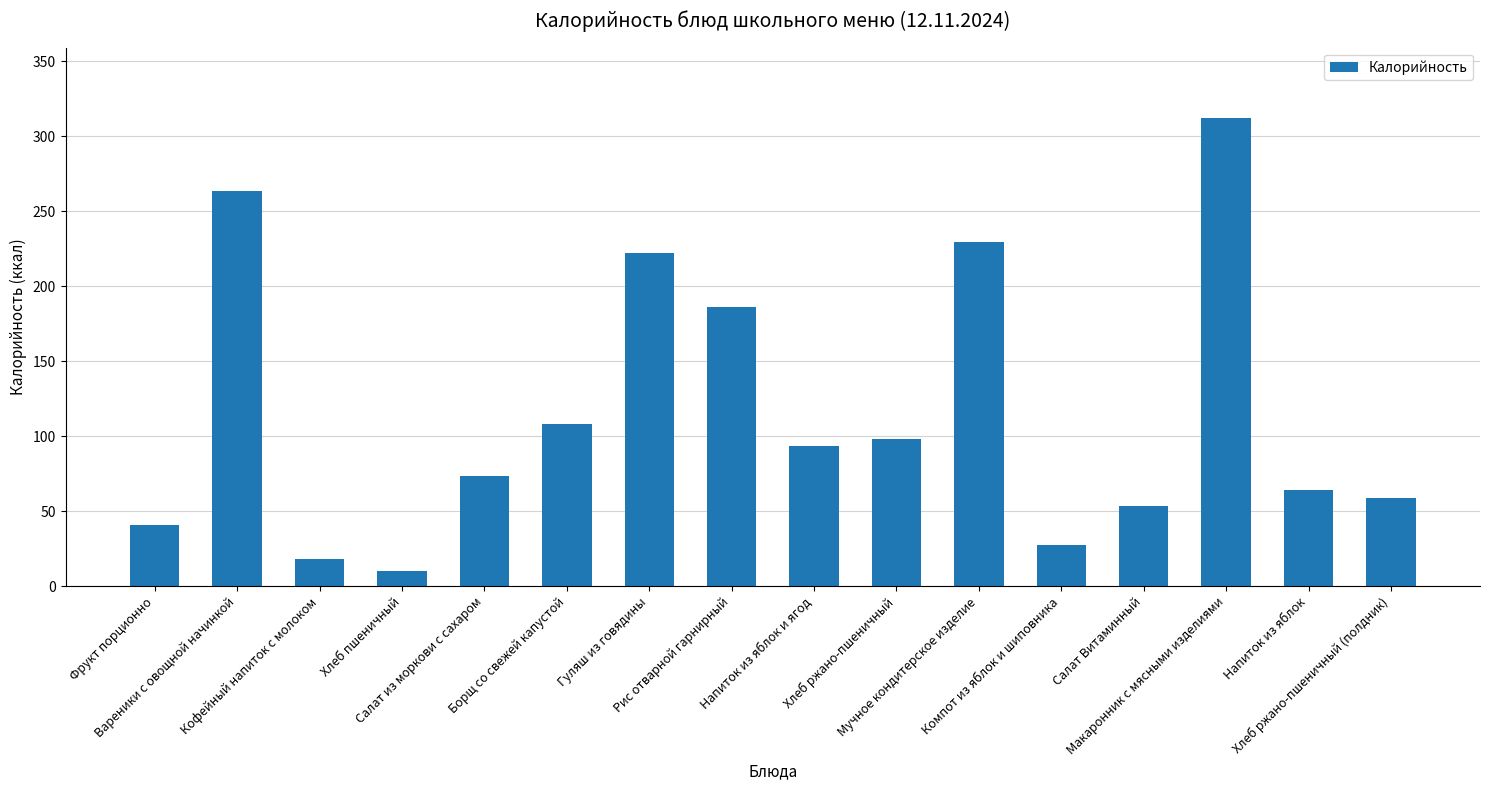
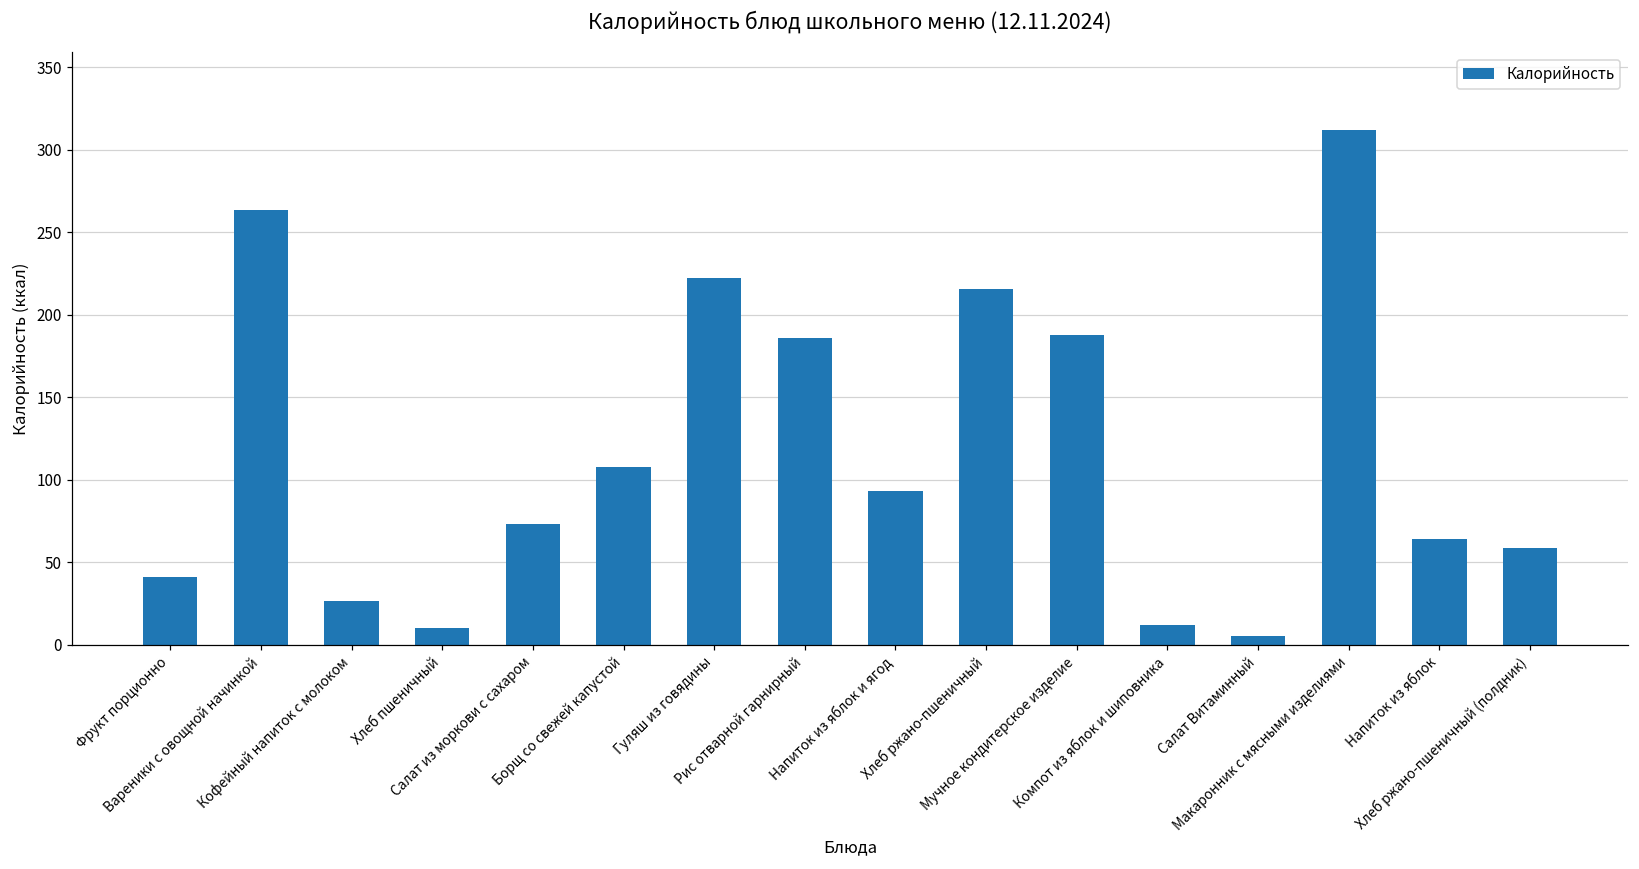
  {
    "Фрукт порционно": 41,
    "Вареники с овощной начинкой": 264,
-   "Кофейный напиток с молоком": 18,
+   "Кофейный напиток с молоком": 27,
    "Хлеб пшеничный": 10,
    "Салат из моркови с сахаром": 73,
    "Борщ со свежей капустой": 108,
    "Гуляш из говядины": 222,
    "Рис отварной гарнирный": 186,
    "Напиток из яблок и ягод": 93,
-   "Хлеб ржано-пшеничный": 98,
-   "Мучное кондитерское изделие": 229,
-   "Компот из яблок и шиповника": 28,
-   "Салат Витаминный": 53,
+   "Хлеб ржано-пшеничный": 216,
+   "Мучное кондитерское изделие": 188,
+   "Компот из яблок и шиповника": 12,
+   "Салат Витаминный": 5,
    "Макаронник с мясными изделиями": 312,
    "Напиток из яблок": 64,
    "Хлеб ржано-пшеничный (полдник)": 59
  }
